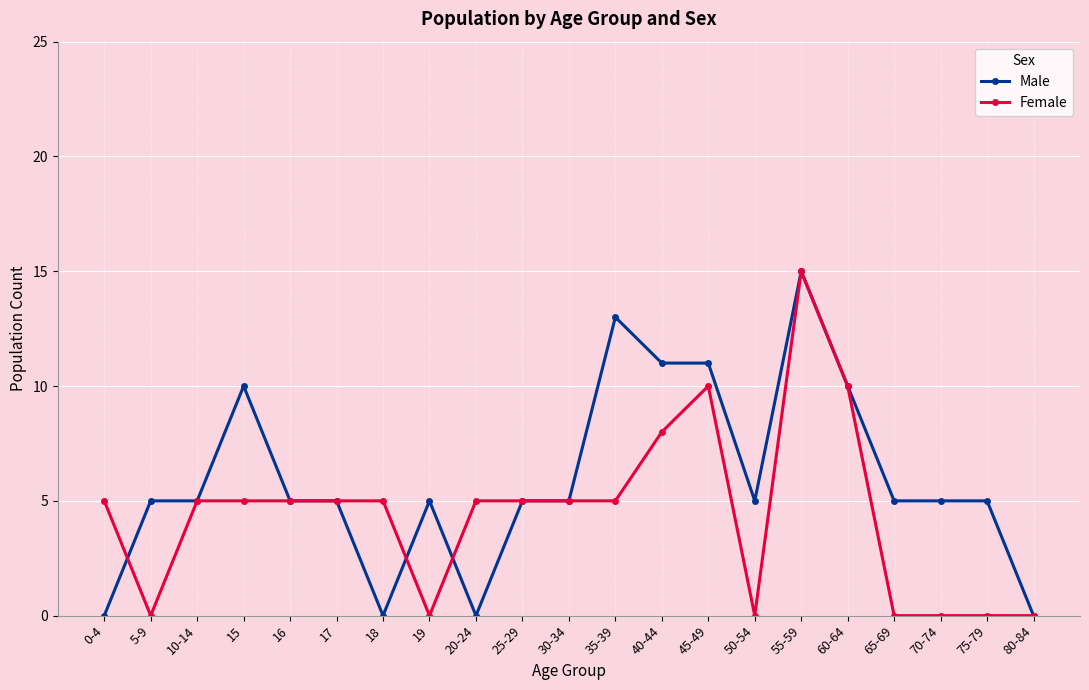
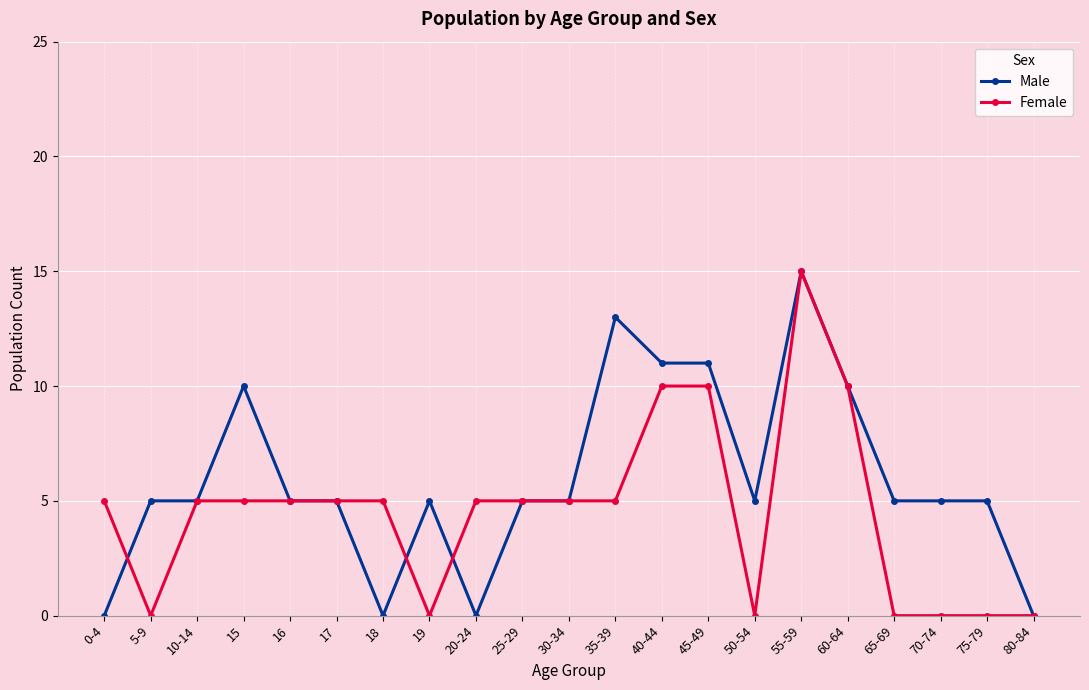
  {
    "Male": {
      "0-4": 0,
      "5-9": 5,
      "15": 10,
      "18": 0,
      "19": 5,
      "20-24": 0,
      "35-39": 13,
      "40-44": 11,
      "45-49": 11,
      "50-54": 5,
      "65-69": 5,
      "70-74": 5,
      "75-79": 5
    },
    "Female": {
      "0-4": 5,
      "5-9": 0,
      "15": 5,
      "18": 5,
      "19": 0,
      "20-24": 5,
      "35-39": 5,
-     "40-44": 8,
+     "40-44": 10,
      "45-49": 10,
      "50-54": 0,
      "65-69": 0,
      "70-74": 0,
      "75-79": 0
    }
  }
